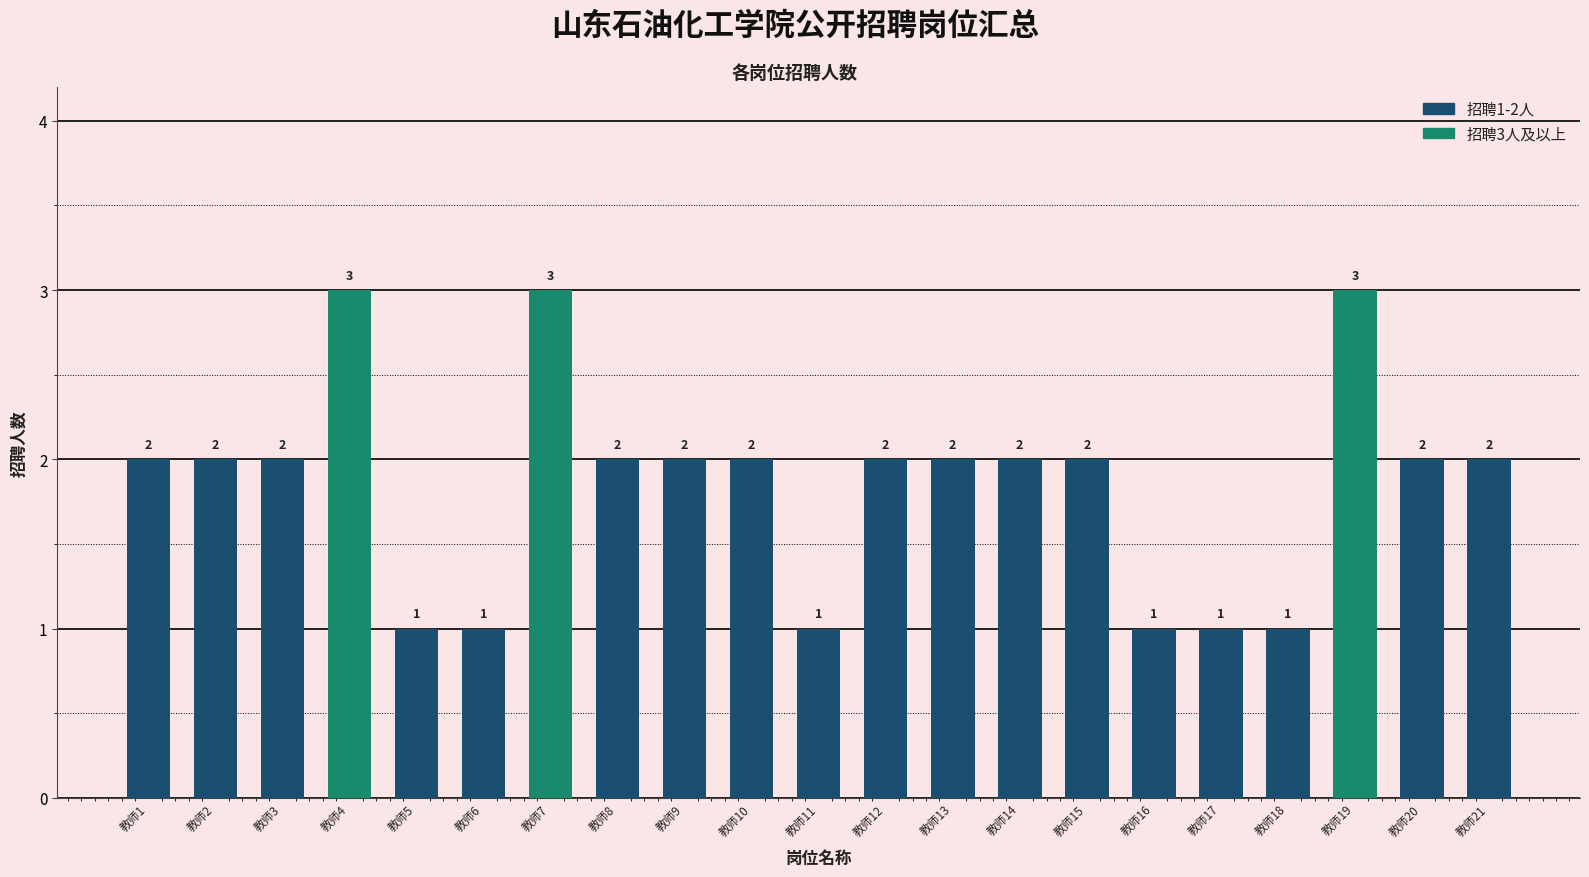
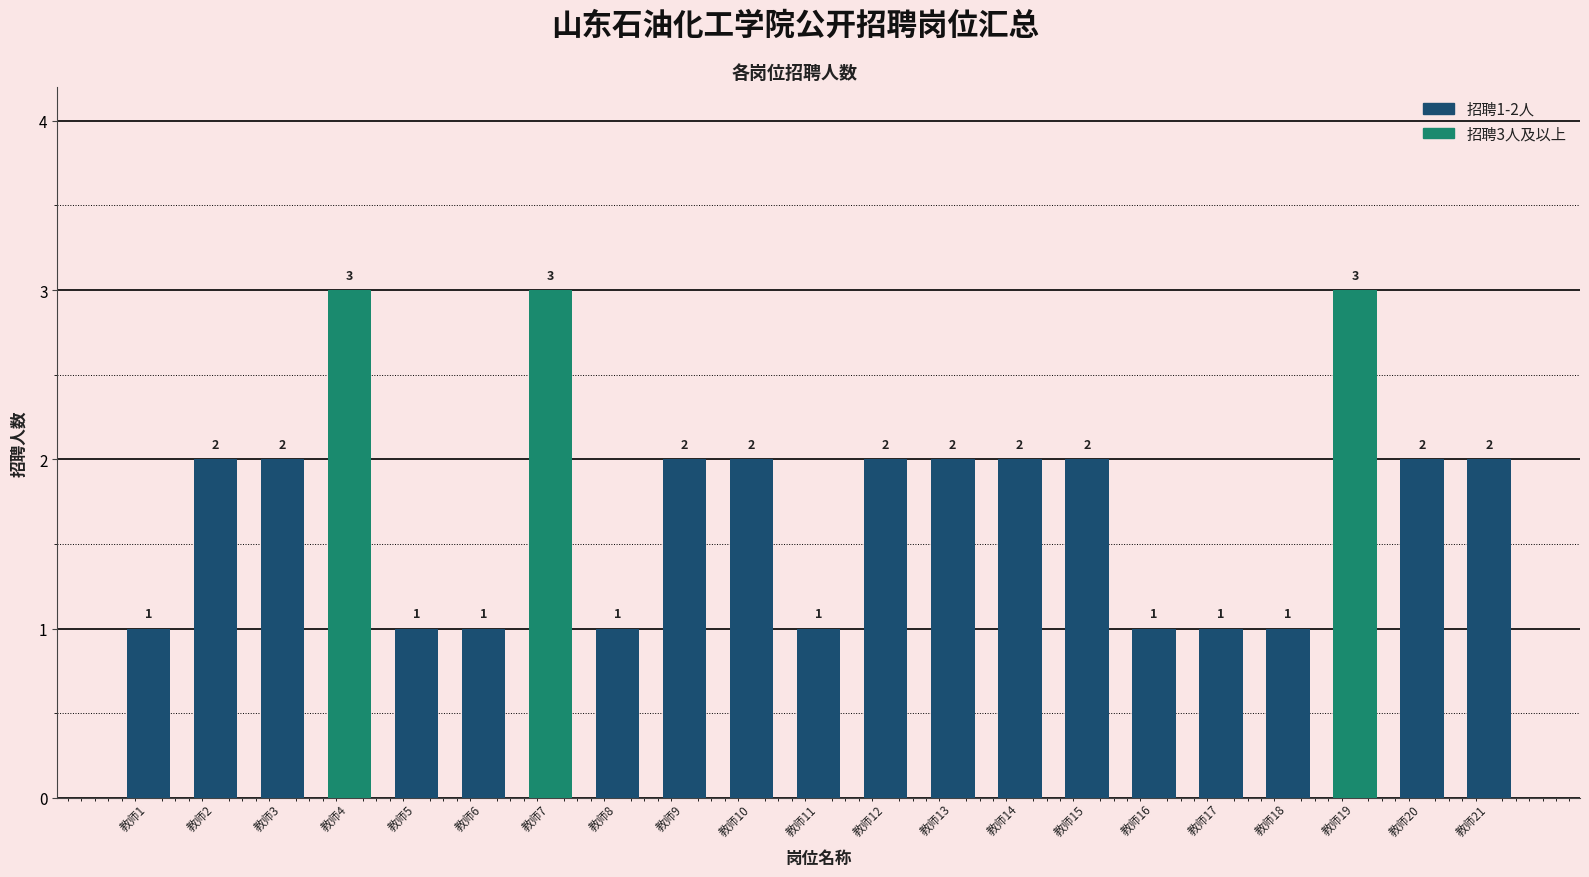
  {
-   "教师1": 2,
+   "教师1": 1,
    "教师2": 2,
    "教师3": 2,
    "教师4": 3,
    "教师5": 1,
    "教师6": 1,
    "教师7": 3,
-   "教师8": 2,
+   "教师8": 1,
    "教师9": 2,
    "教师10": 2,
    "教师11": 1,
    "教师12": 2,
    "教师13": 2,
    "教师14": 2,
    "教师15": 2,
    "教师16": 1,
    "教师17": 1,
    "教师18": 1,
    "教师19": 3,
    "教师20": 2,
    "教师21": 2
  }
